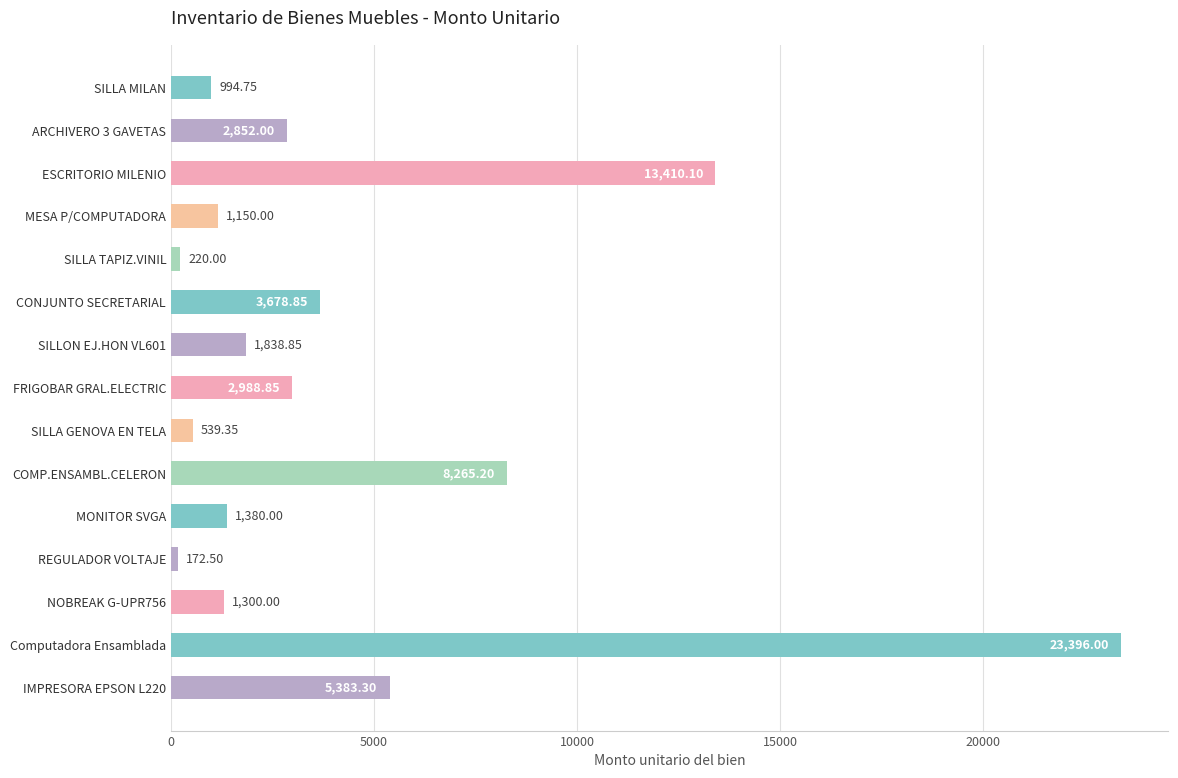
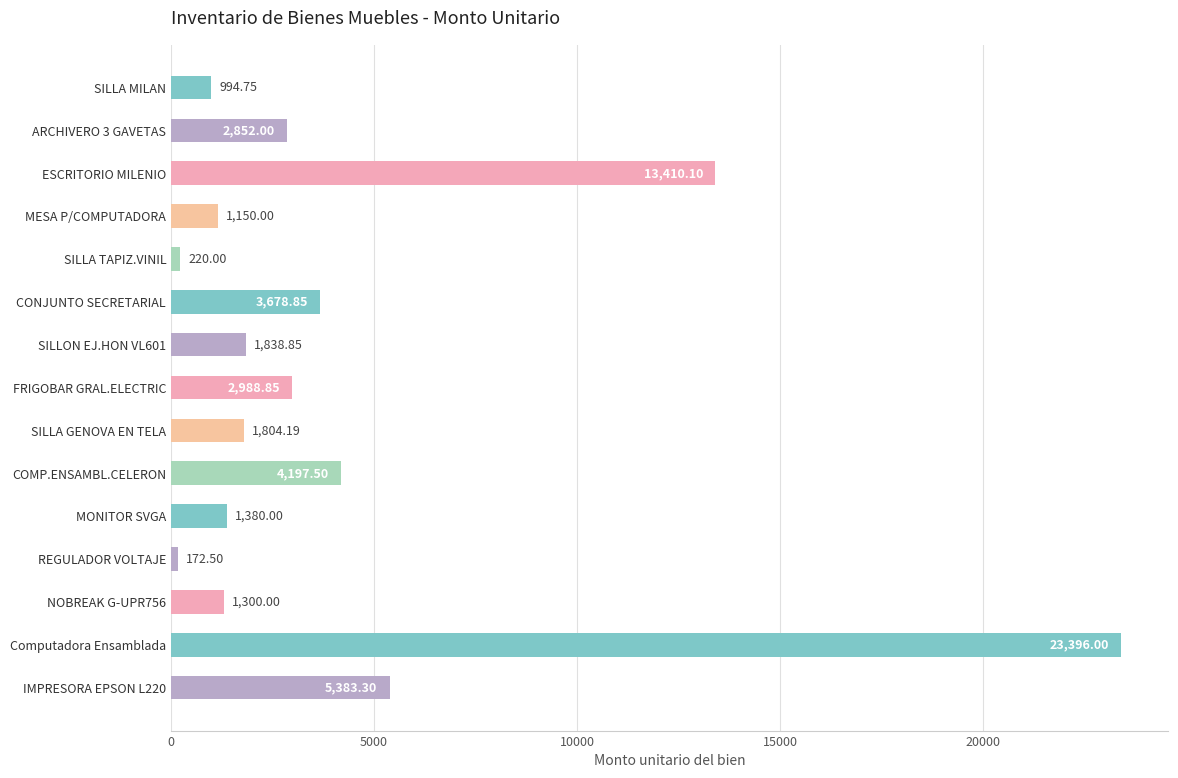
  {
    "SILLA MILAN": "994.75",
    "ARCHIVERO 3 GAVETAS": "2,852.00",
    "ESCRITORIO MILENIO": "13,410.10",
    "MESA P/COMPUTADORA": "1,150.00",
    "SILLA TAPIZ.VINIL": "220.00",
    "CONJUNTO SECRETARIAL": "3,678.85",
    "SILLON EJ.HON VL601": "1,838.85",
    "FRIGOBAR GRAL.ELECTRIC": "2,988.85",
-   "SILLA GENOVA EN TELA": "539.35",
-   "COMP.ENSAMBL.CELERON": "8,265.20",
+   "SILLA GENOVA EN TELA": "1,804.19",
+   "COMP.ENSAMBL.CELERON": "4,197.50",
    "MONITOR SVGA": "1,380.00",
    "REGULADOR VOLTAJE": "172.50",
    "NOBREAK G-UPR756": "1,300.00",
    "Computadora Ensamblada": "23,396.00",
    "IMPRESORA EPSON L220": "5,383.30"
  }
